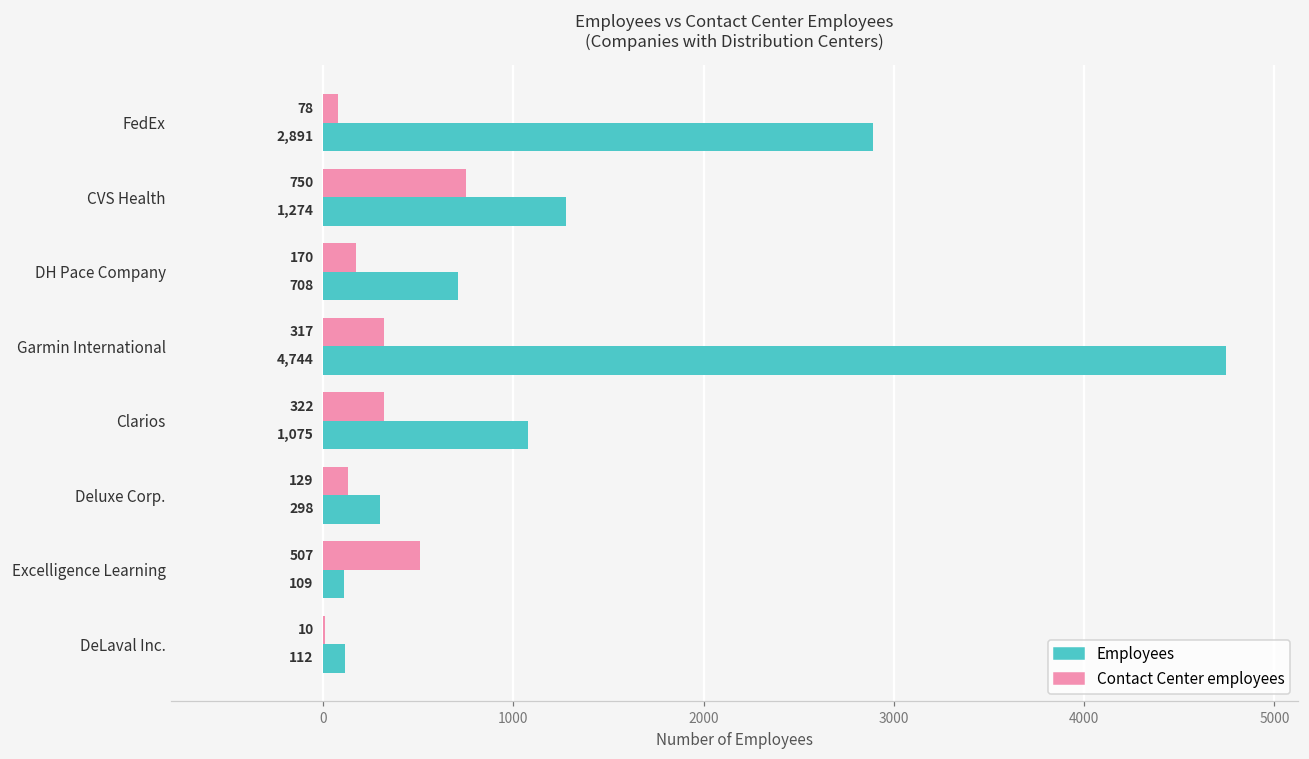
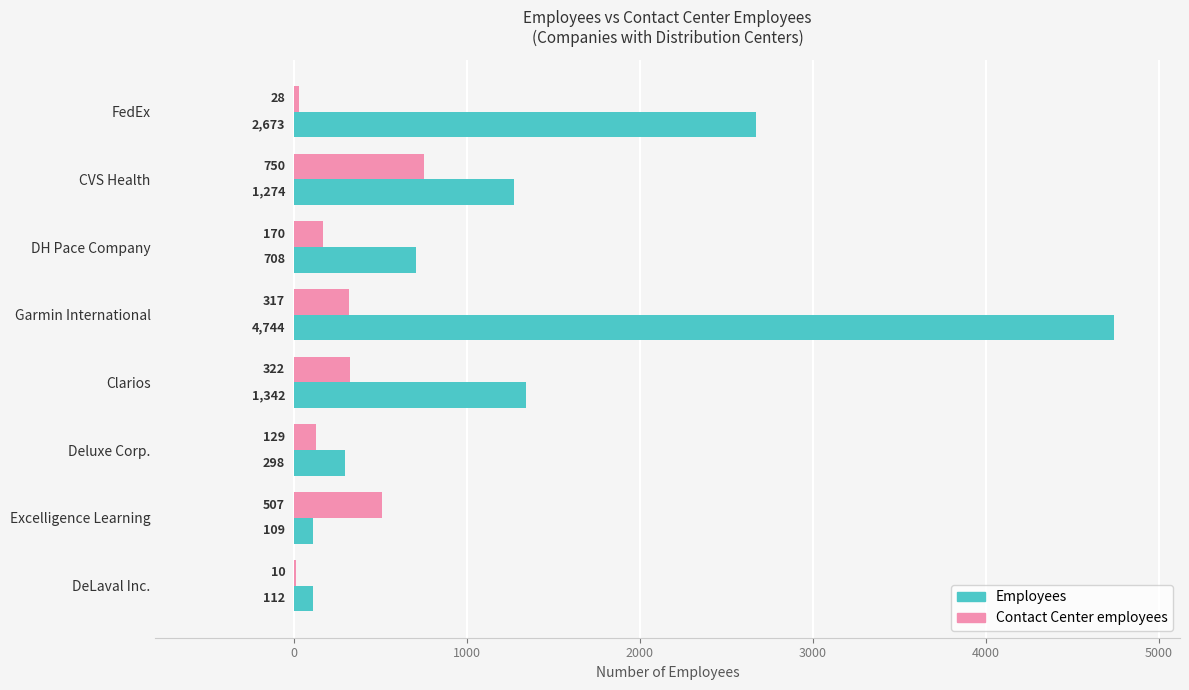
  {
    "Employees": {
-     "FedEx": "2,891",
-     "Clarios": "1,075"
+     "FedEx": "2,673",
+     "Clarios": "1,342"
    },
    "Contact Center employees": {
-     "FedEx": "78",
+     "FedEx": "28",
      "DeLaval Inc.": "10"
    }
  }
